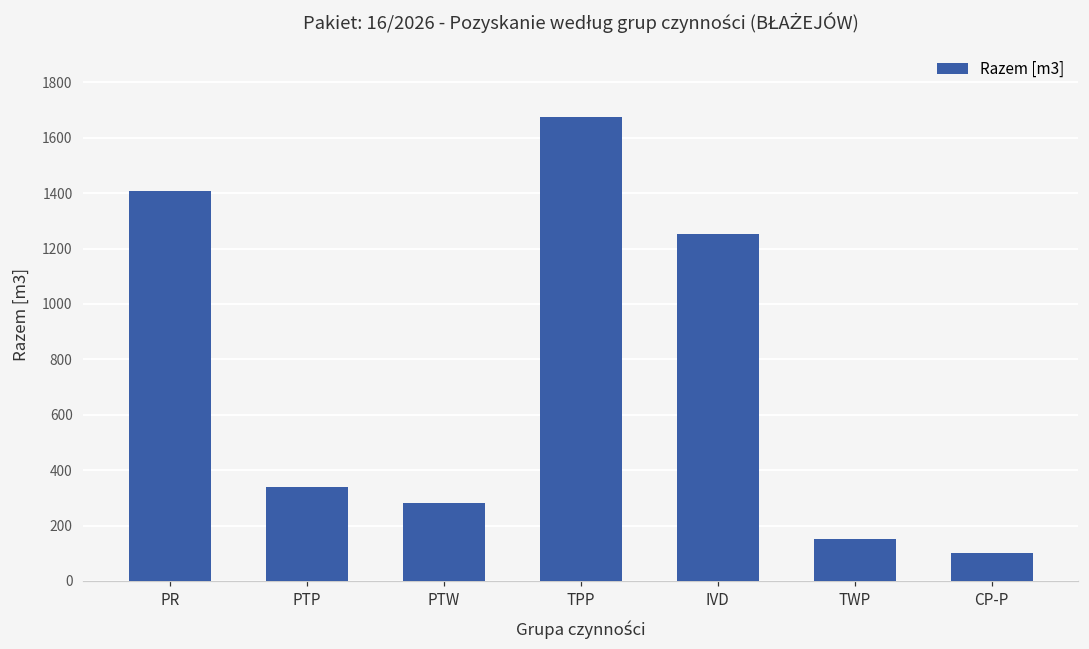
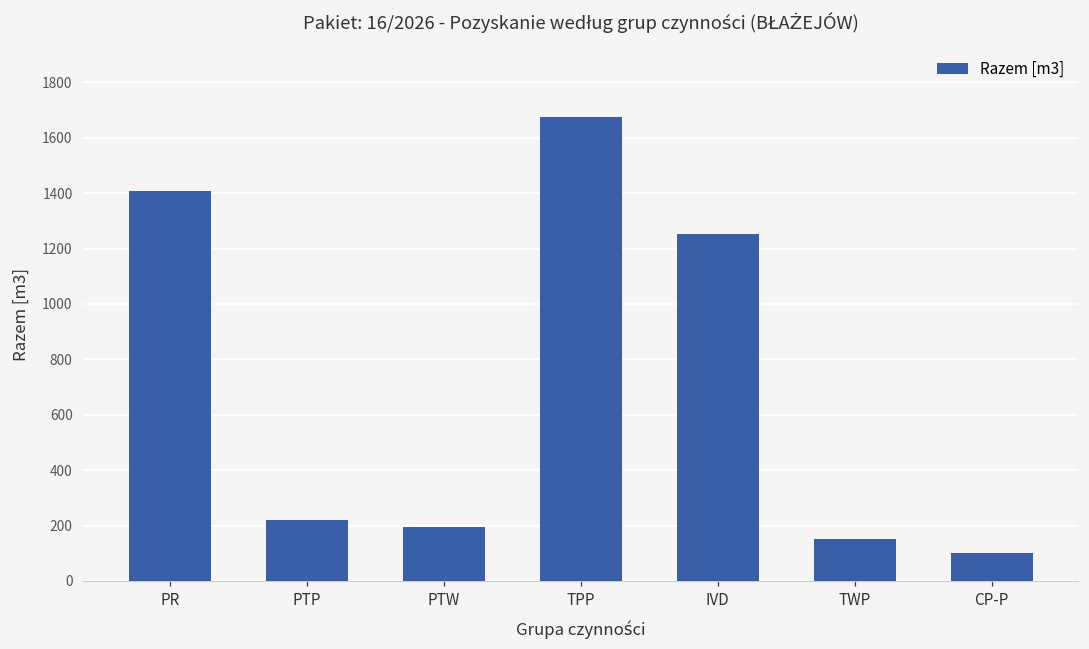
  {
    "PR": 1410,
-   "PTP": 340,
-   "PTW": 280,
+   "PTP": 220,
+   "PTW": 200,
    "TPP": 1680,
    "IVD": 1250,
    "TWP": 150,
    "CP-P": 100
  }
